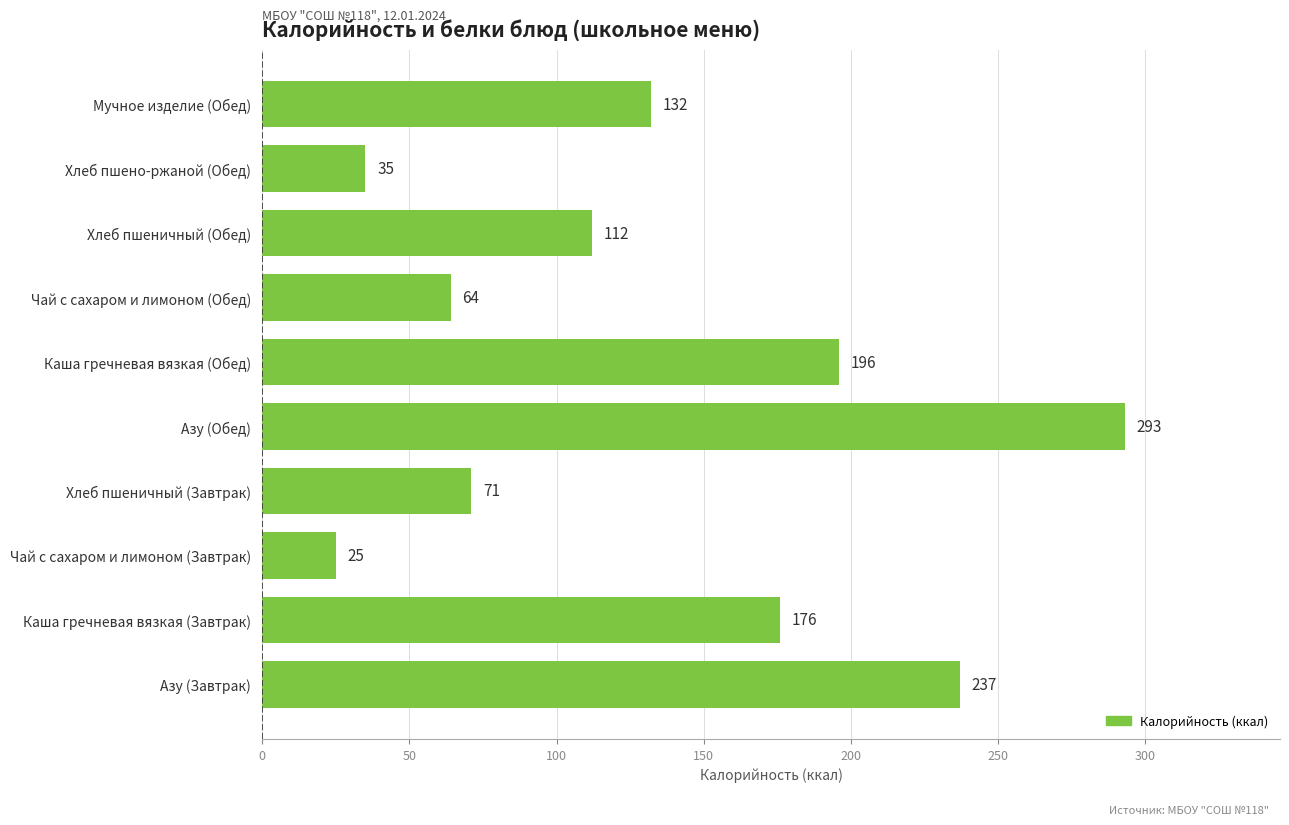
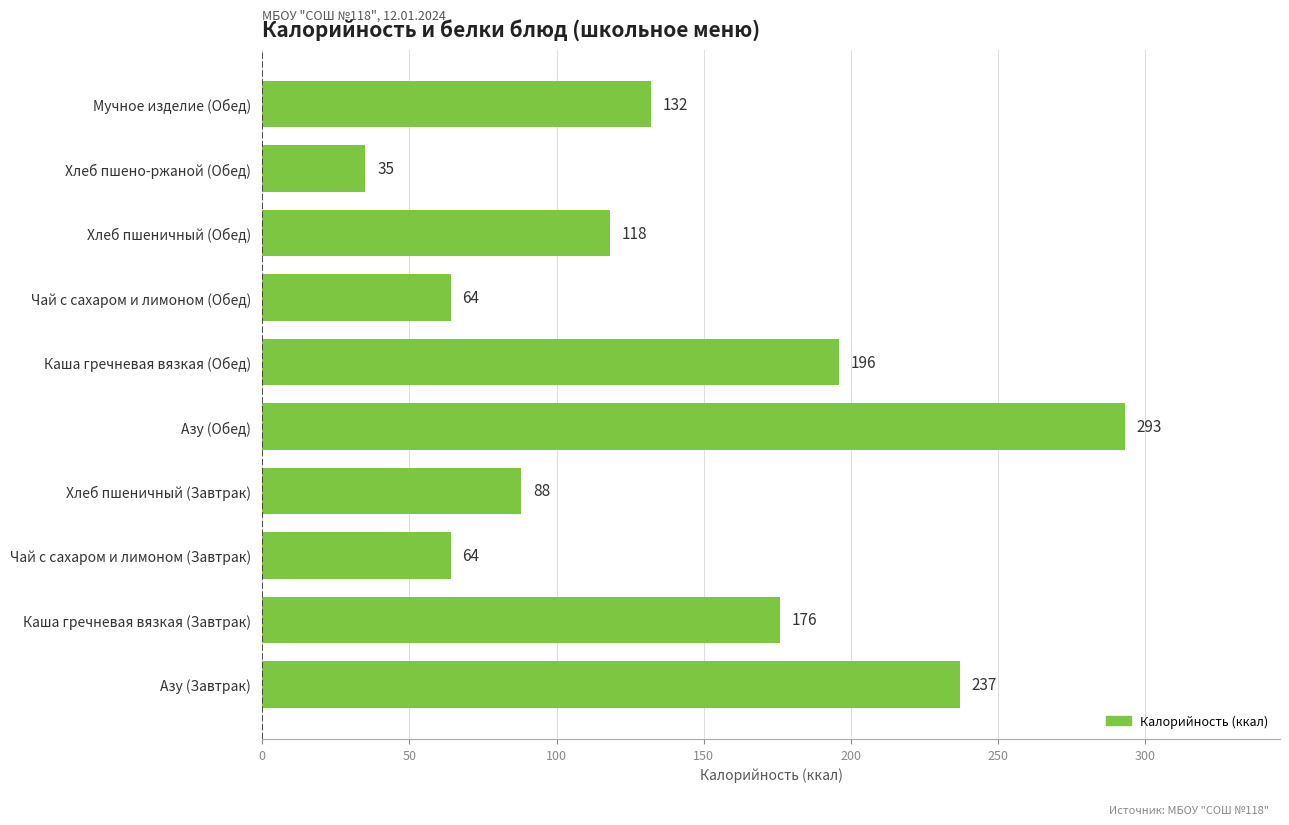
  {
    "Мучное изделие (Обед)": 132,
    "Хлеб пшено-ржаной (Обед)": 35,
-   "Хлеб пшеничный (Обед)": 112,
+   "Хлеб пшеничный (Обед)": 118,
    "Чай с сахаром и лимоном (Обед)": 64,
    "Каша гречневая вязкая (Обед)": 196,
    "Азу (Обед)": 293,
-   "Хлеб пшеничный (Завтрак)": 71,
-   "Чай с сахаром и лимоном (Завтрак)": 25,
+   "Хлеб пшеничный (Завтрак)": 88,
+   "Чай с сахаром и лимоном (Завтрак)": 64,
    "Каша гречневая вязкая (Завтрак)": 176,
    "Азу (Завтрак)": 237
  }
